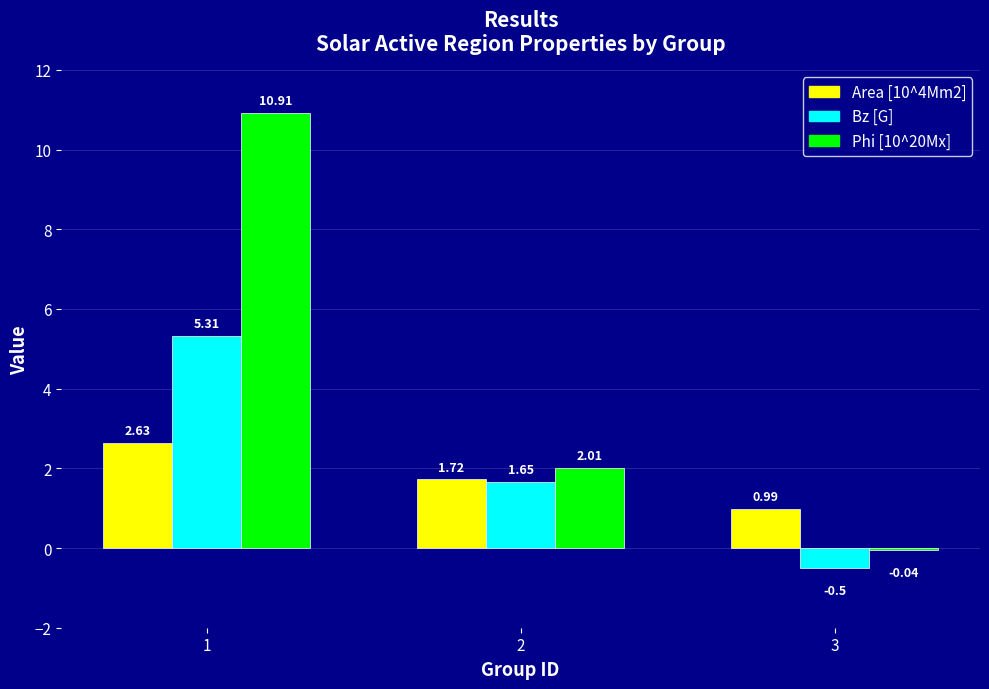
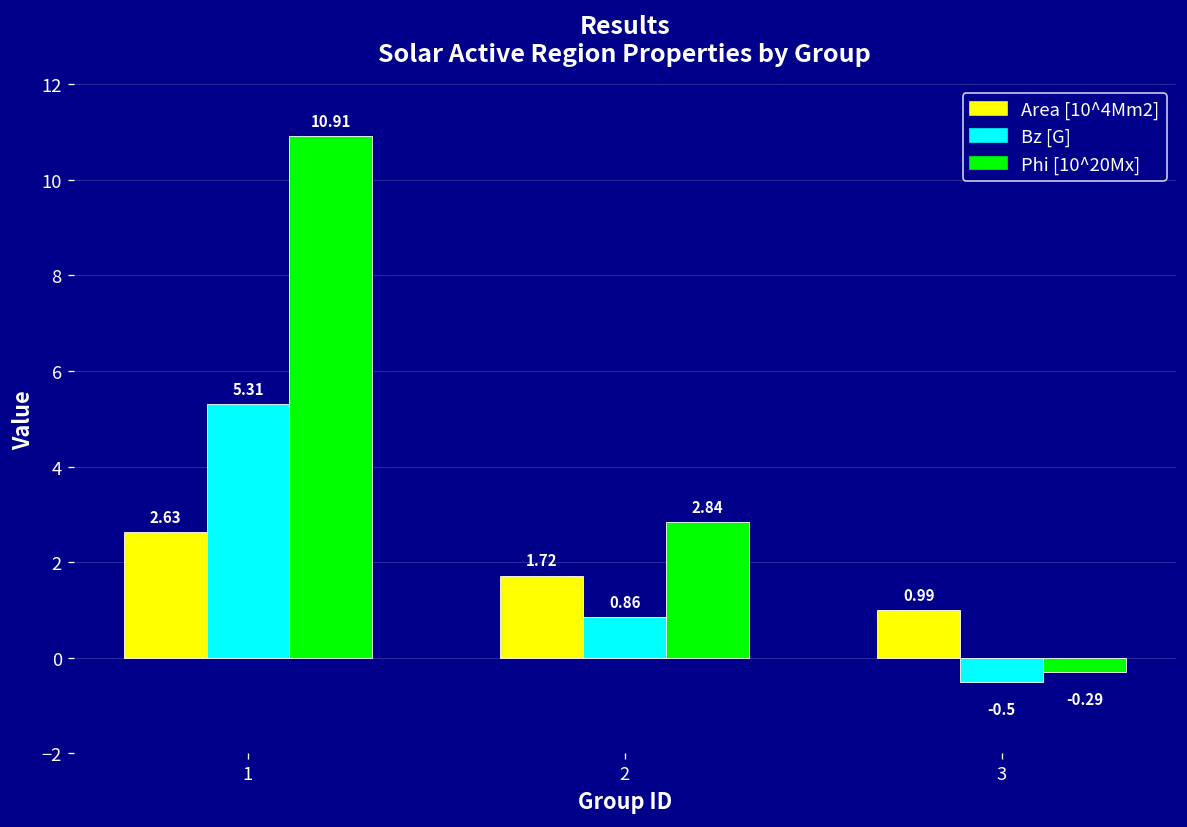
  {
    "Area [10^4Mm2]": {
      "1": 2.63,
      "2": 1.72,
      "3": 0.99
    },
    "Bz [G]": {
      "1": 5.31,
-     "2": 1.65,
+     "2": 0.86,
      "3": -0.5
    },
    "Phi [10^20Mx]": {
      "1": 10.91,
-     "2": 2.01,
-     "3": -0.04
+     "2": 2.84,
+     "3": -0.29
    }
  }
